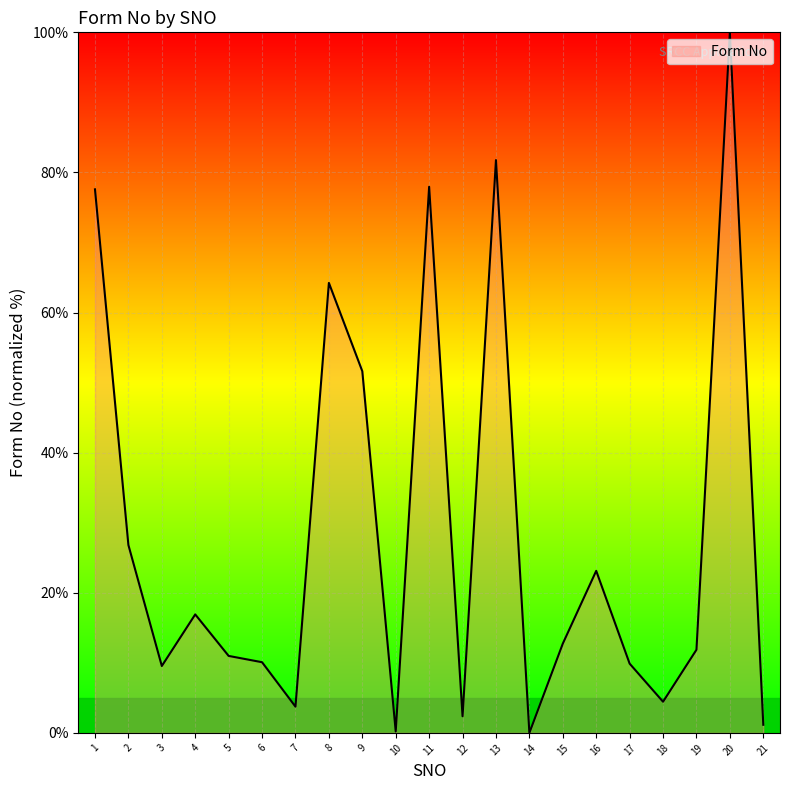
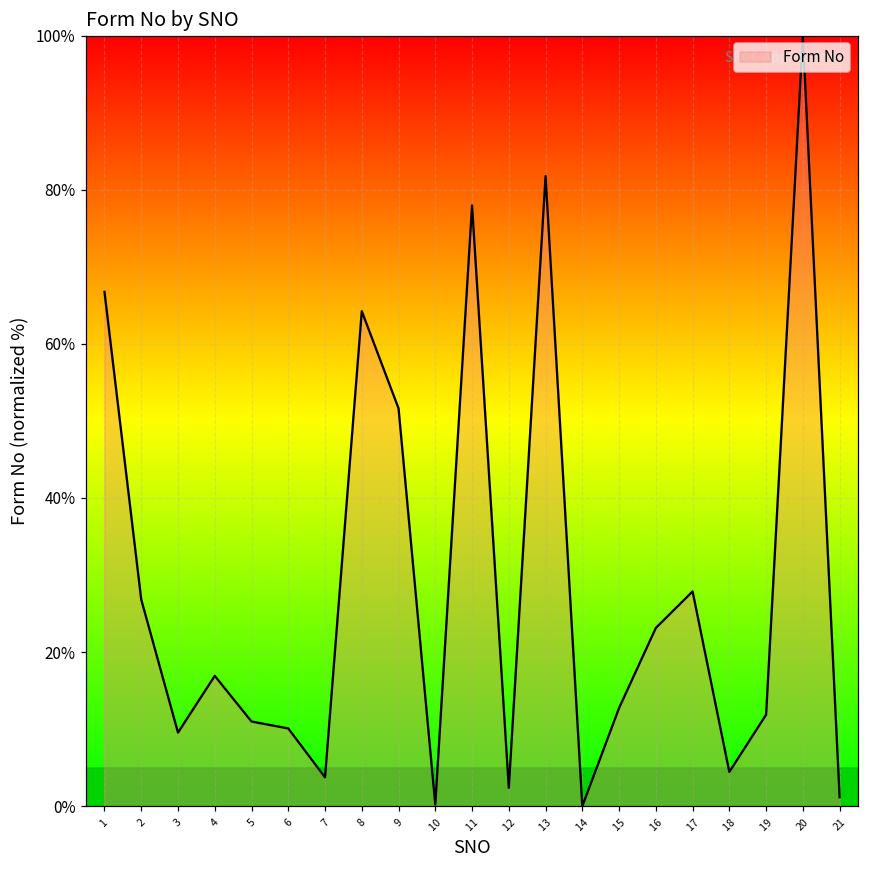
  {
-   "1": "78%",
+   "1": "67%",
    "2": "27%",
    "3": "10%",
    "4": "17%",
    "5": "11%",
    "6": "10%",
    "8": "64%",
    "9": "52%",
    "11": "78%",
    "13": "82%",
    "15": "13%",
    "16": "23%",
-   "17": "10%",
+   "17": "28%",
    "19": "12%",
    "20": "100%"
  }
